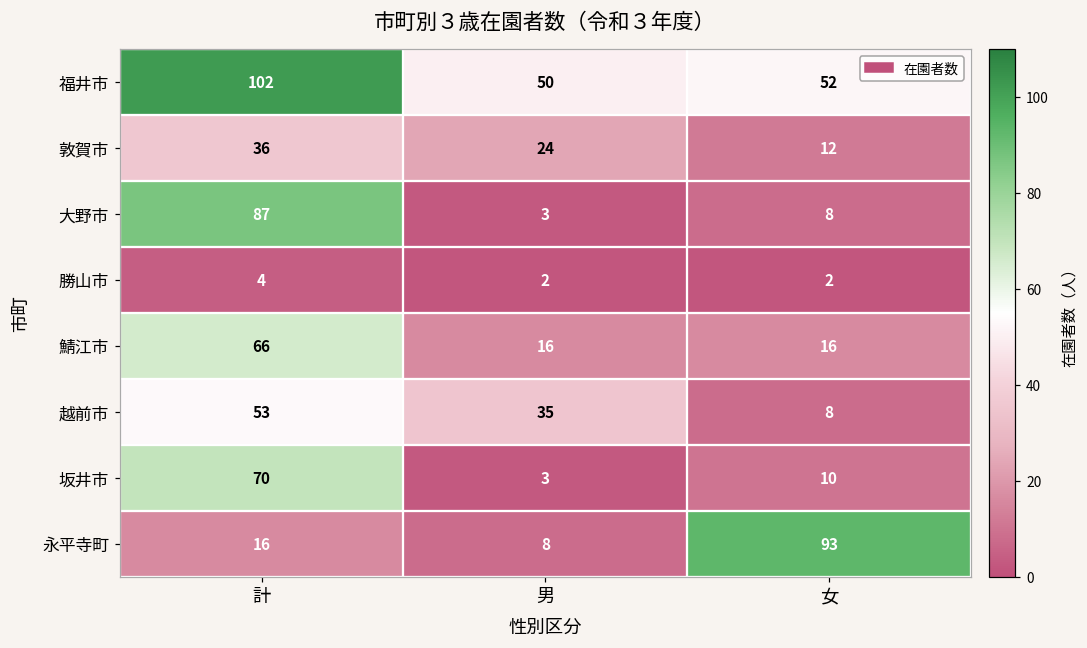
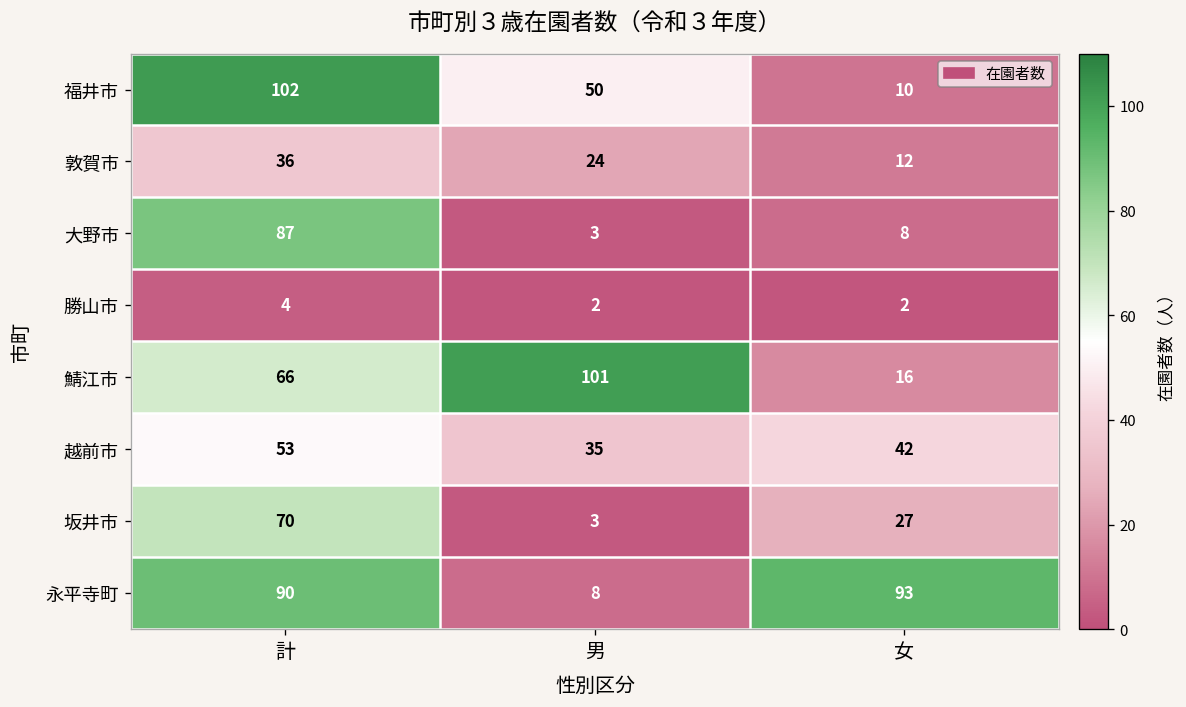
  {
    "福井市": {
      "計": 102,
      "男": 50,
-     "女": 52
+     "女": 10
    },
    "敦賀市": {
      "計": 36,
      "男": 24,
      "女": 12
    },
    "大野市": {
      "計": 87,
      "男": 3,
      "女": 8
    },
    "勝山市": {
      "計": 4,
      "男": 2,
      "女": 2
    },
    "鯖江市": {
      "計": 66,
-     "男": 16,
+     "男": 101,
      "女": 16
    },
    "越前市": {
      "計": 53,
      "男": 35,
-     "女": 8
+     "女": 42
    },
    "坂井市": {
      "計": 70,
      "男": 3,
-     "女": 10
+     "女": 27
    },
    "永平寺町": {
-     "計": 16,
+     "計": 90,
      "男": 8,
      "女": 93
    }
  }
